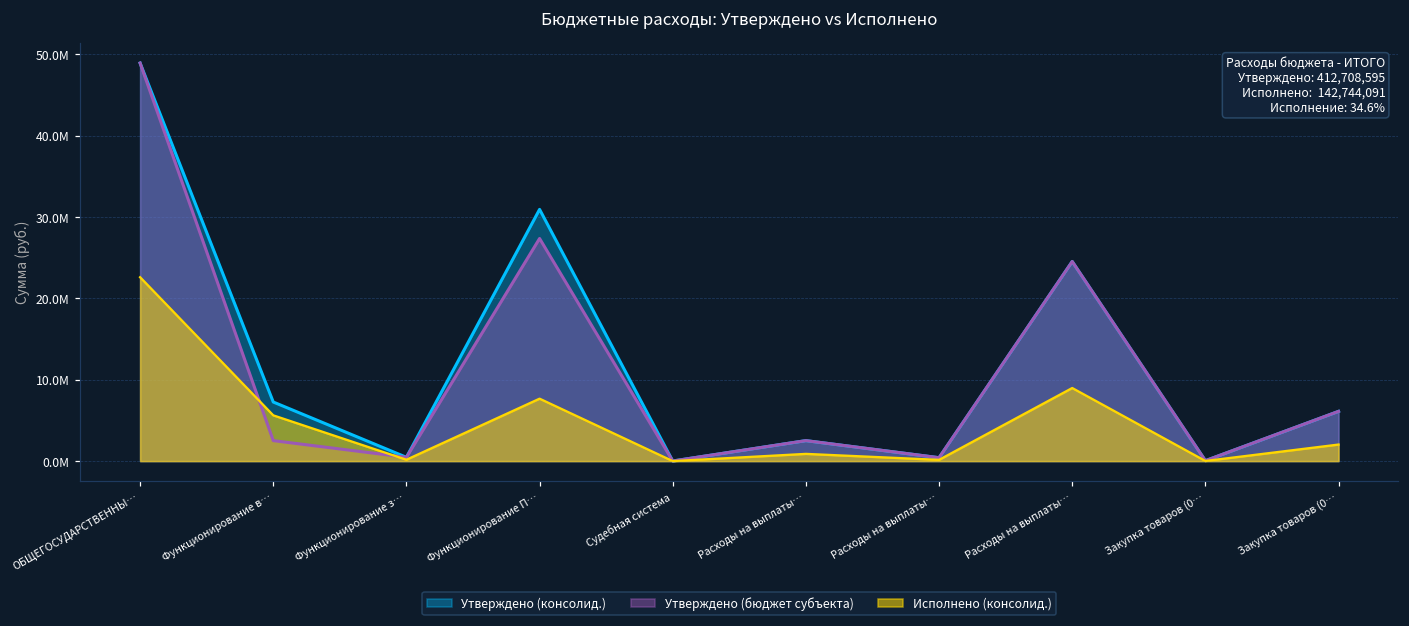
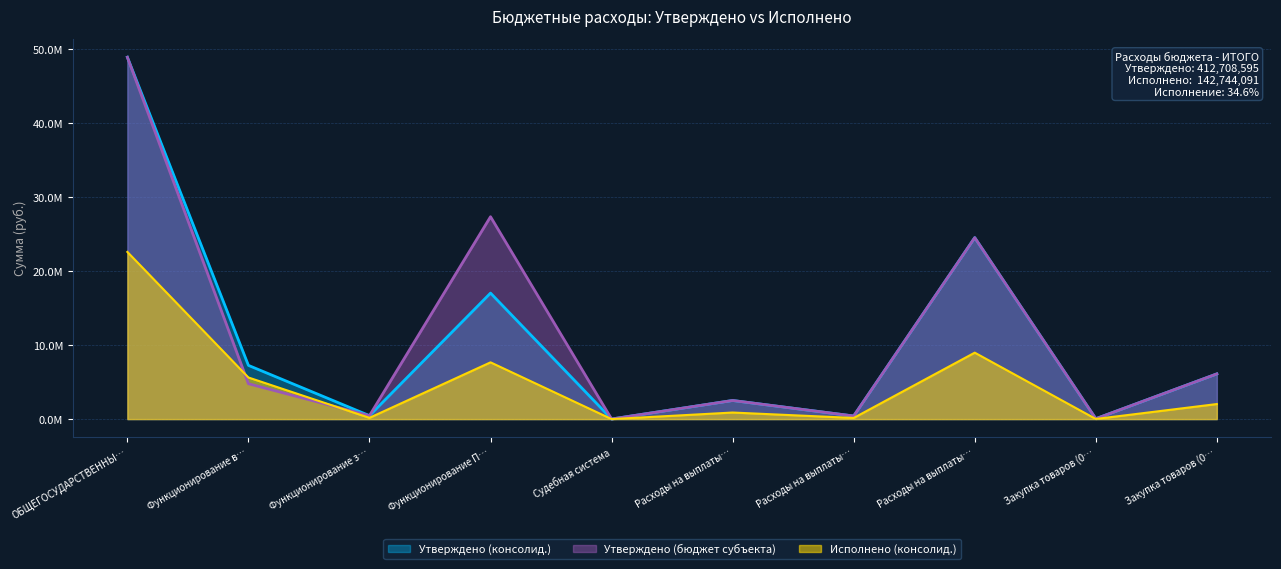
  {
    "Утверждено (консолид.)": {
      "Функционирование в…": 7000000,
-     "Функционирование П…": 31000000
+     "Функционирование П…": 17000000
    },
    "Утверждено (бюджет субъекта)": {
-     "Функционирование в…": 3000000,
+     "Функционирование в…": 5000000,
      "Функционирование П…": 27000000
    },
    "Исполнено (консолид.)": {
      "ОБЩЕГОСУДАРСТВЕННЫ…": 23000000,
      "Функционирование в…": 6000000,
      "Функционирование П…": 8000000
    }
  }
